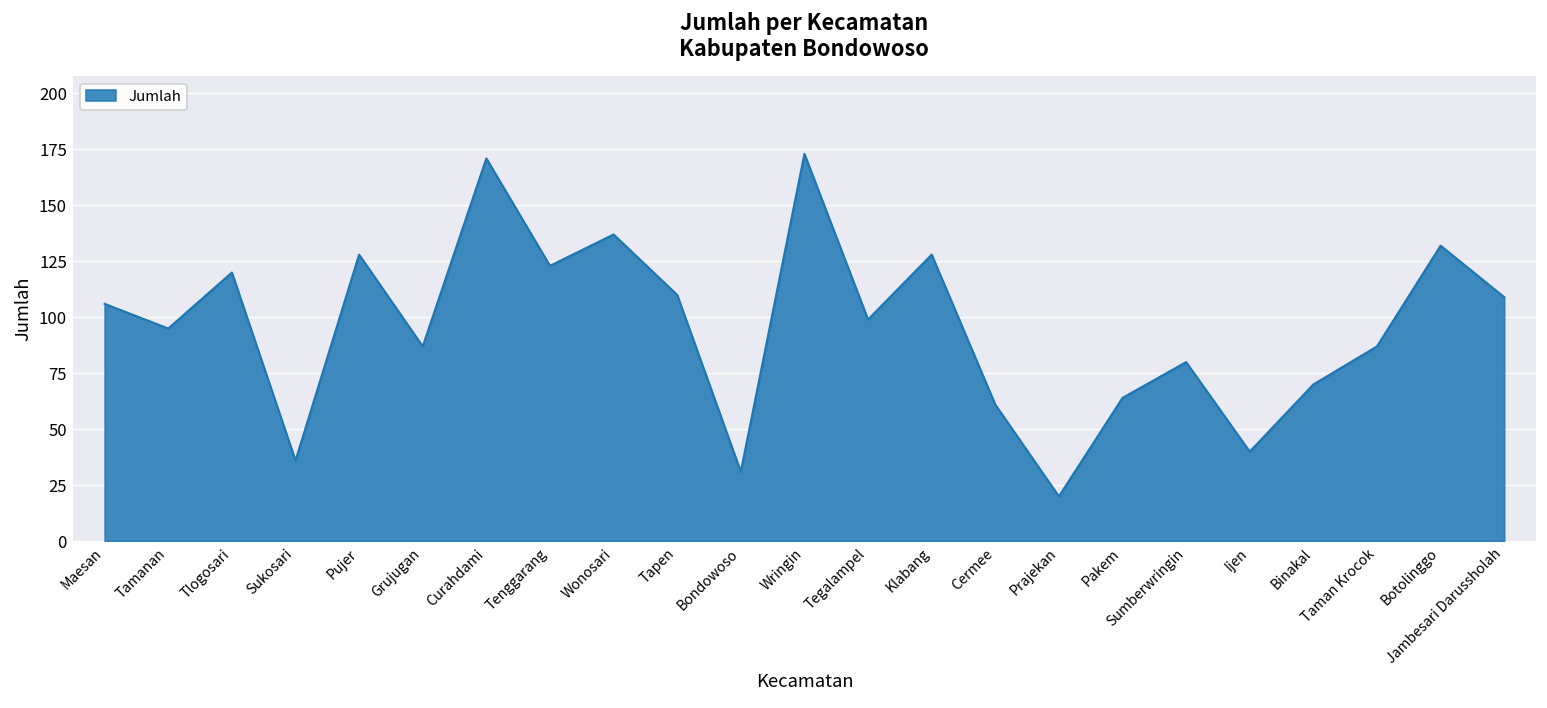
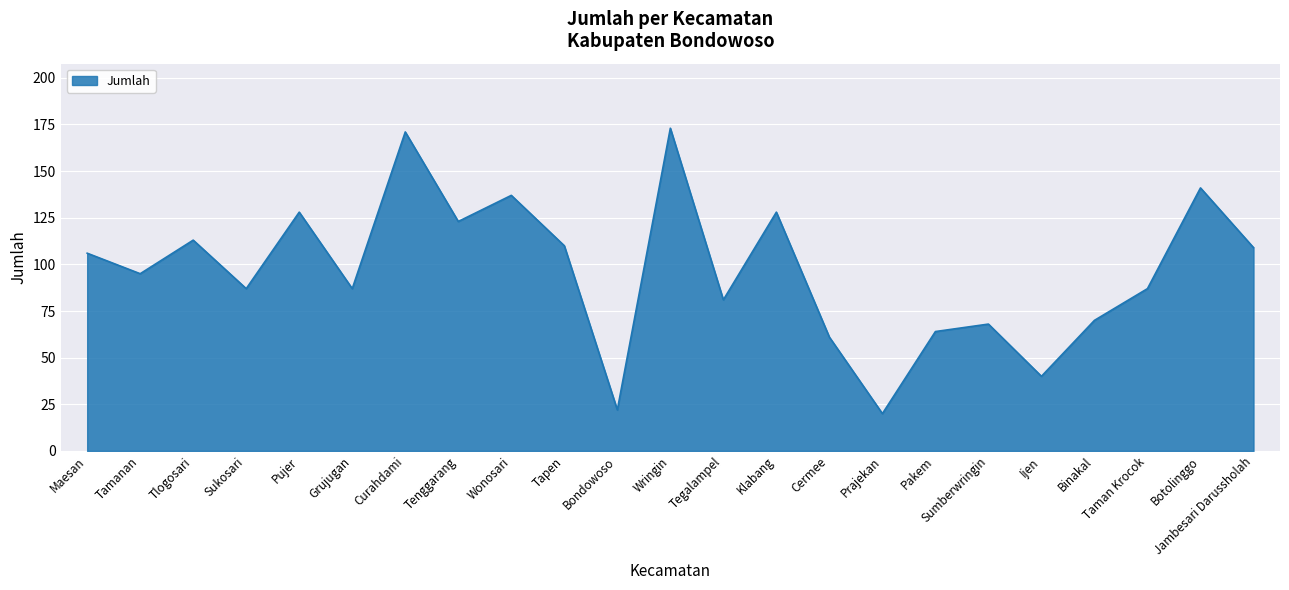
  {
    "Maesan": 106,
    "Tamanan": 95,
-   "Tlogosari": 120,
-   "Sukosari": 36,
+   "Tlogosari": 113,
+   "Sukosari": 87,
    "Pujer": 128,
    "Grujugan": 87,
    "Curahdami": 171,
    "Tenggarang": 123,
    "Wonosari": 137,
    "Tapen": 110,
-   "Bondowoso": 31,
+   "Bondowoso": 22,
    "Wringin": 173,
-   "Tegalampel": 99,
+   "Tegalampel": 81,
    "Klabang": 128,
    "Cermee": 61,
    "Prajekan": 20,
    "Pakem": 64,
-   "Sumberwringin": 80,
+   "Sumberwringin": 68,
    "Ijen": 40,
    "Binakal": 70,
    "Taman Krocok": 87,
-   "Botolinggo": 132,
+   "Botolinggo": 141,
    "Jambesari Darussholah": 109
  }
